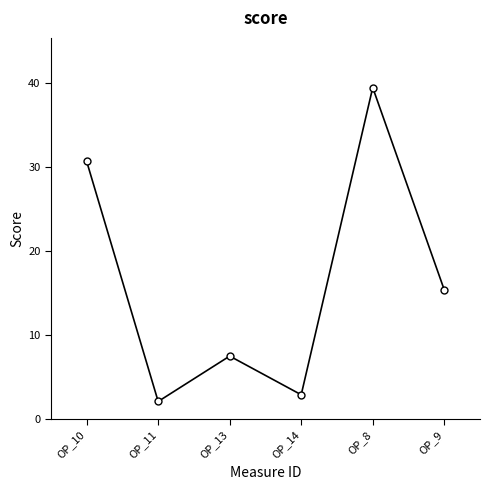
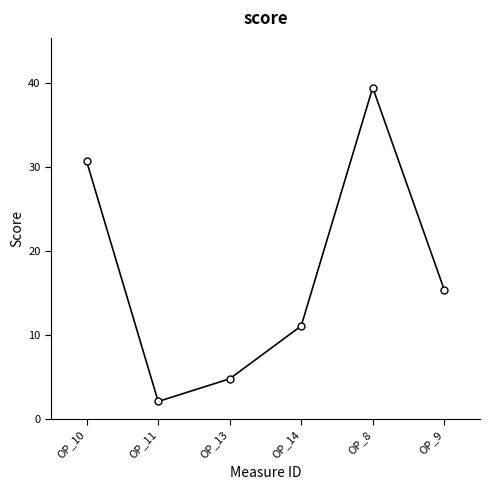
  {
    "OP_10": 31,
    "OP_11": 2,
-   "OP_13": 8,
-   "OP_14": 3,
+   "OP_13": 5,
+   "OP_14": 11,
    "OP_8": 40,
    "OP_9": 15
  }
